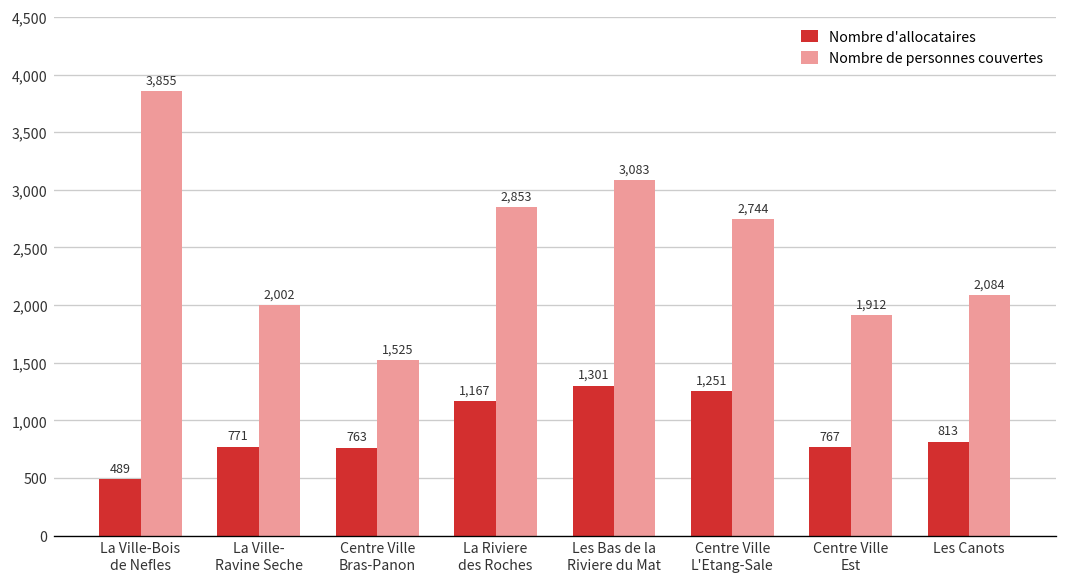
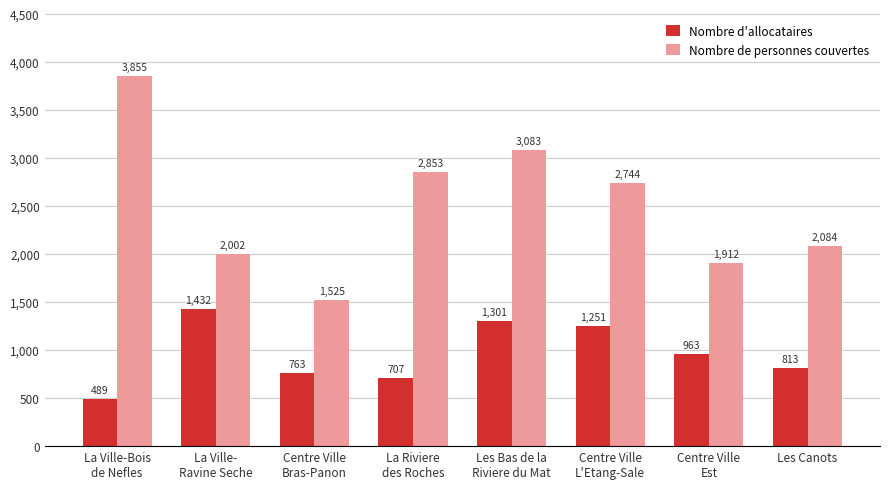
  {
    "Nombre d'allocataires": {
      "La Ville-Bois de Nefles": "489",
-     "La Ville- Ravine Seche": "771",
+     "La Ville- Ravine Seche": "1,432",
      "Centre Ville Bras-Panon": "763",
-     "La Riviere des Roches": "1,167",
+     "La Riviere des Roches": "707",
      "Les Bas de la Riviere du Mat": "1,301",
      "Centre Ville L'Etang-Sale": "1,251",
-     "Centre Ville Est": "767",
+     "Centre Ville Est": "963",
      "Les Canots": "813"
    },
    "Nombre de personnes couvertes": {
      "La Ville-Bois de Nefles": "3,855",
      "La Ville- Ravine Seche": "2,002",
      "Centre Ville Bras-Panon": "1,525",
      "La Riviere des Roches": "2,853",
      "Les Bas de la Riviere du Mat": "3,083",
      "Centre Ville L'Etang-Sale": "2,744",
      "Centre Ville Est": "1,912",
      "Les Canots": "2,084"
    }
  }
